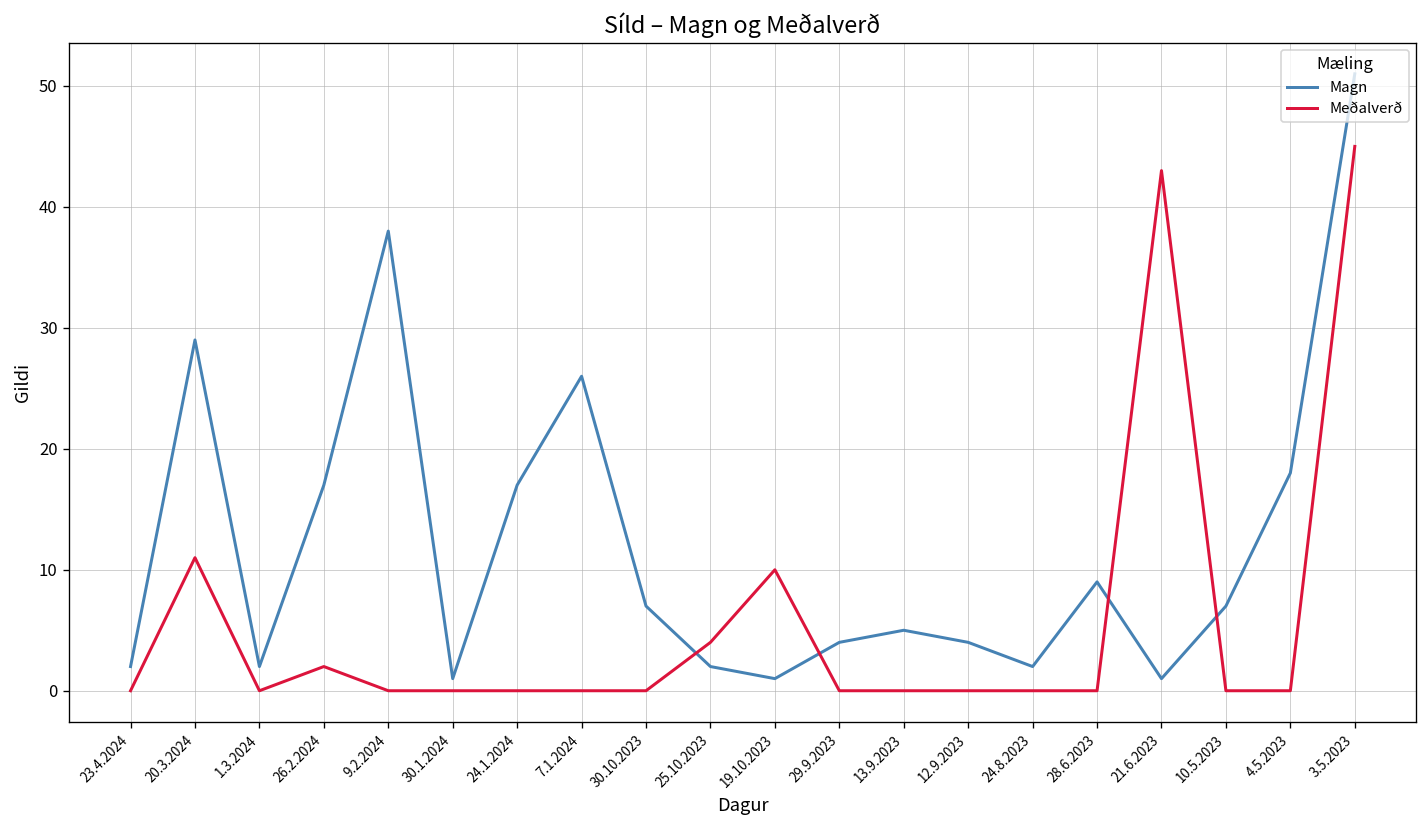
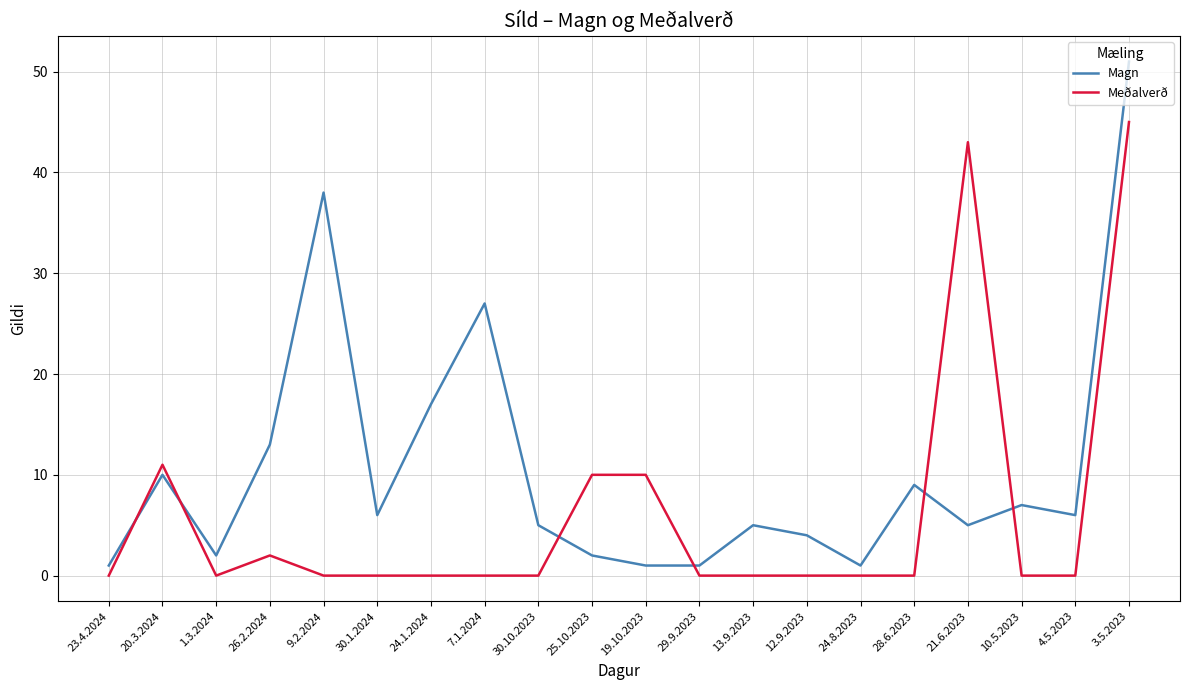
  {
    "Magn": {
-     "23.4.2024": 2,
-     "20.3.2024": 29,
+     "23.4.2024": 1,
+     "20.3.2024": 10,
      "1.3.2024": 2,
-     "26.2.2024": 17,
+     "26.2.2024": 13,
      "9.2.2024": 38,
-     "30.1.2024": 1,
+     "30.1.2024": 6,
      "24.1.2024": 17,
-     "7.1.2024": 26,
-     "30.10.2023": 7,
+     "7.1.2024": 27,
+     "30.10.2023": 5,
      "25.10.2023": 2,
      "19.10.2023": 1,
-     "29.9.2023": 4,
+     "29.9.2023": 1,
      "13.9.2023": 5,
      "12.9.2023": 4,
-     "24.8.2023": 2,
+     "24.8.2023": 1,
      "28.6.2023": 9,
-     "21.6.2023": 1,
+     "21.6.2023": 5,
      "10.5.2023": 7,
-     "4.5.2023": 18
+     "4.5.2023": 6
    },
    "Meðalverð": {
      "23.4.2024": 0,
      "20.3.2024": 11,
      "1.3.2024": 0,
      "26.2.2024": 2,
      "9.2.2024": 0,
      "30.1.2024": 0,
      "24.1.2024": 0,
      "7.1.2024": 0,
      "30.10.2023": 0,
-     "25.10.2023": 4,
+     "25.10.2023": 10,
      "19.10.2023": 10,
      "29.9.2023": 0,
      "13.9.2023": 0,
      "12.9.2023": 0,
      "24.8.2023": 0,
      "28.6.2023": 0,
      "21.6.2023": 43,
      "10.5.2023": 0,
      "4.5.2023": 0,
      "3.5.2023": 45
    }
  }
